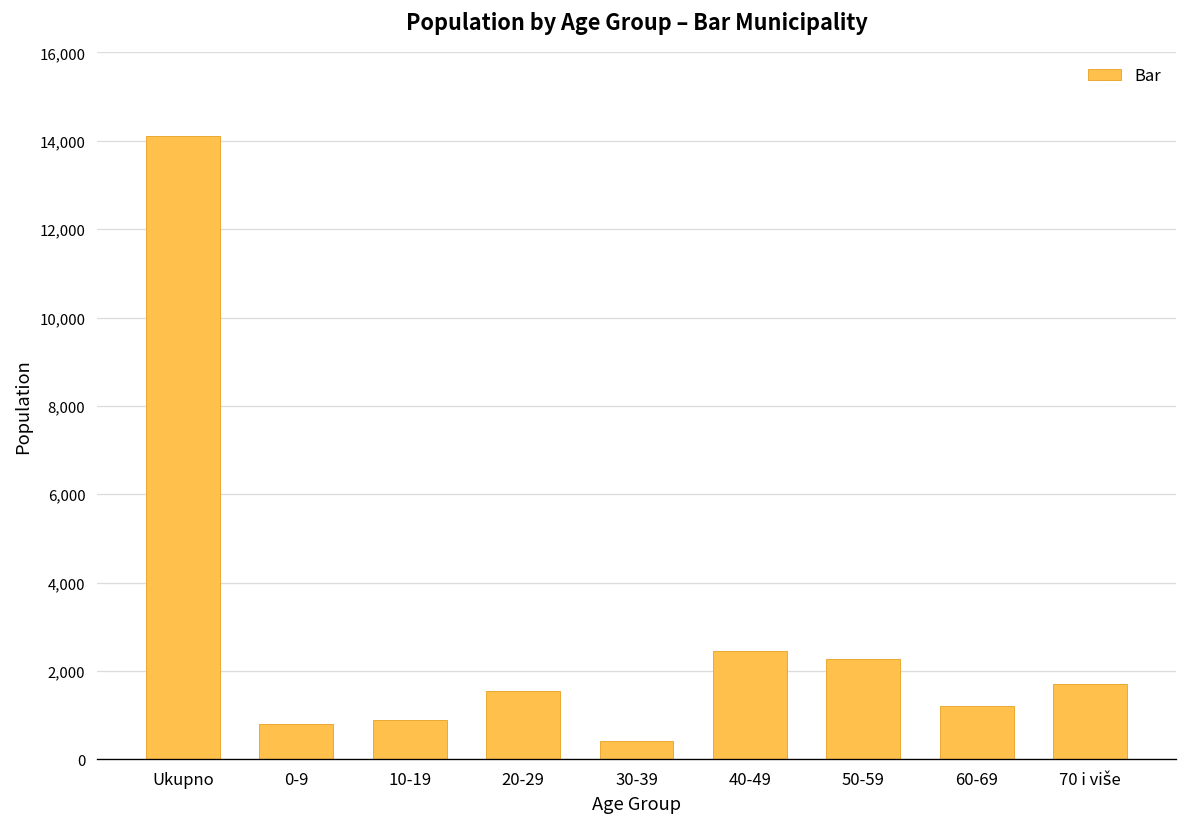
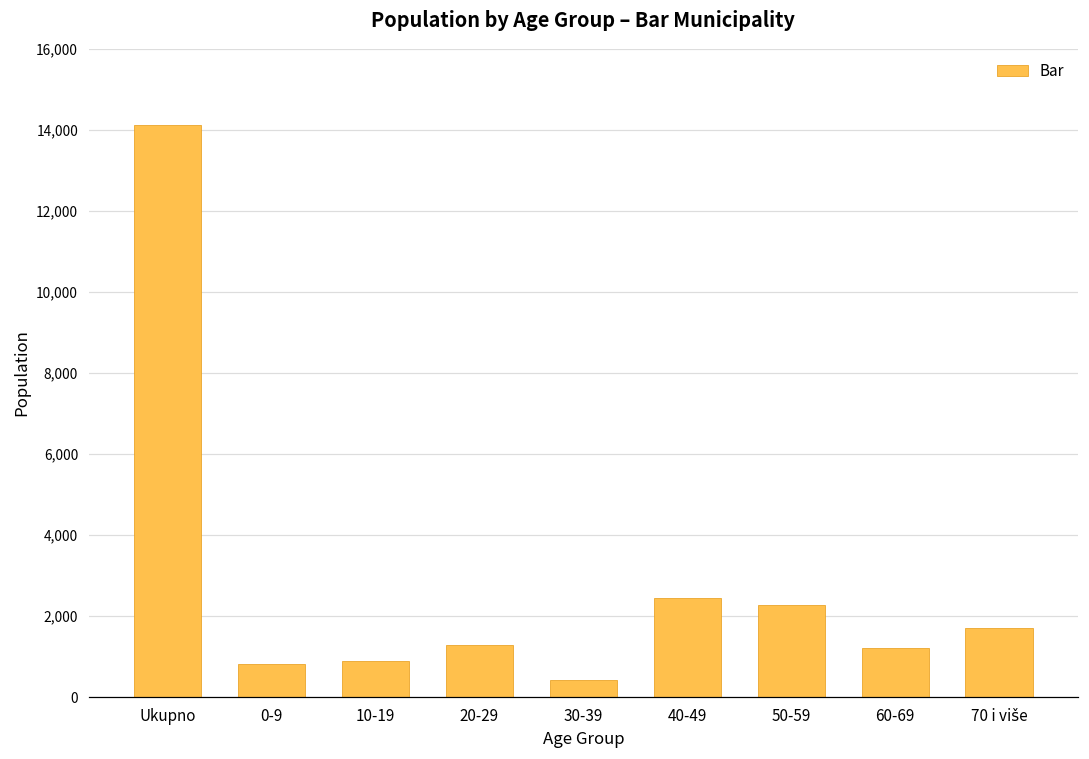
  {
    "Ukupno": "14,100",
    "0-9": "800",
    "10-19": "900",
-   "20-29": "1,600",
+   "20-29": "1,300",
    "30-39": "400",
    "40-49": "2,500",
    "50-59": "2,300",
    "60-69": "1,200",
    "70 i više": "1,700"
  }
